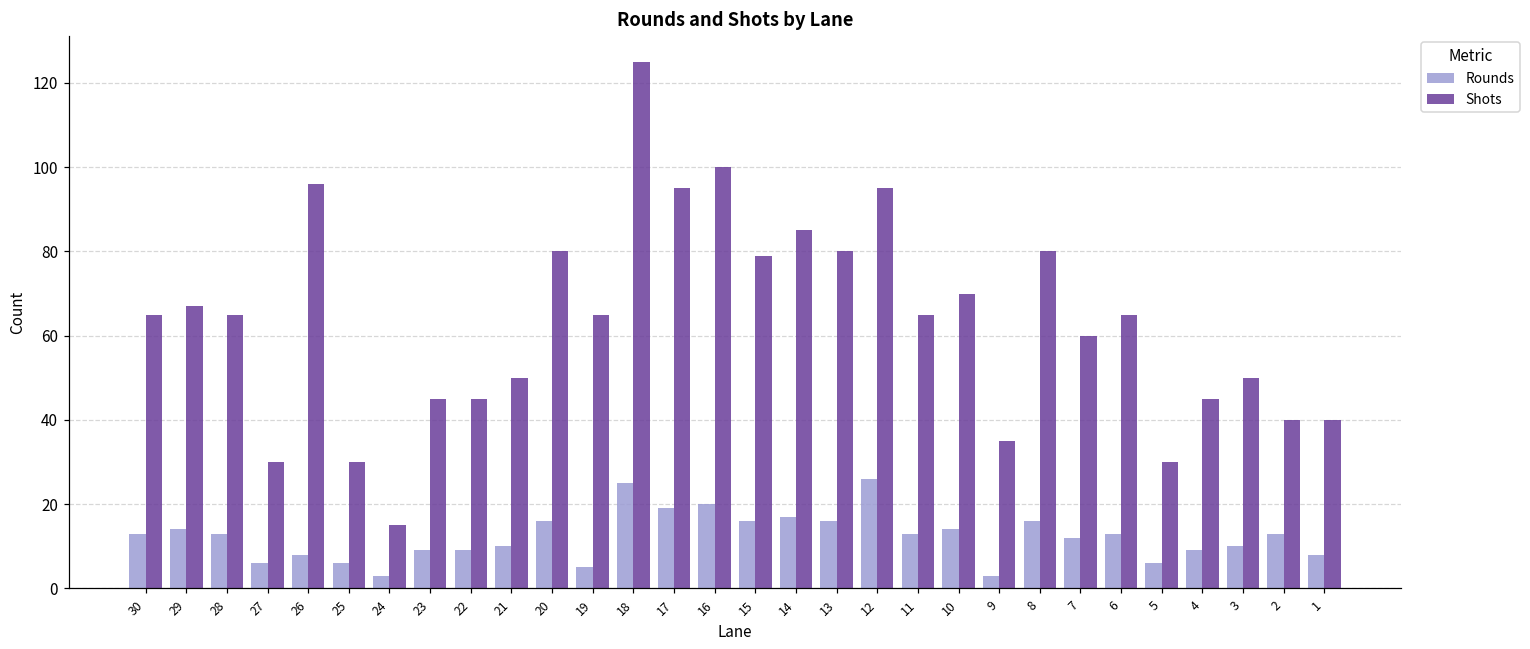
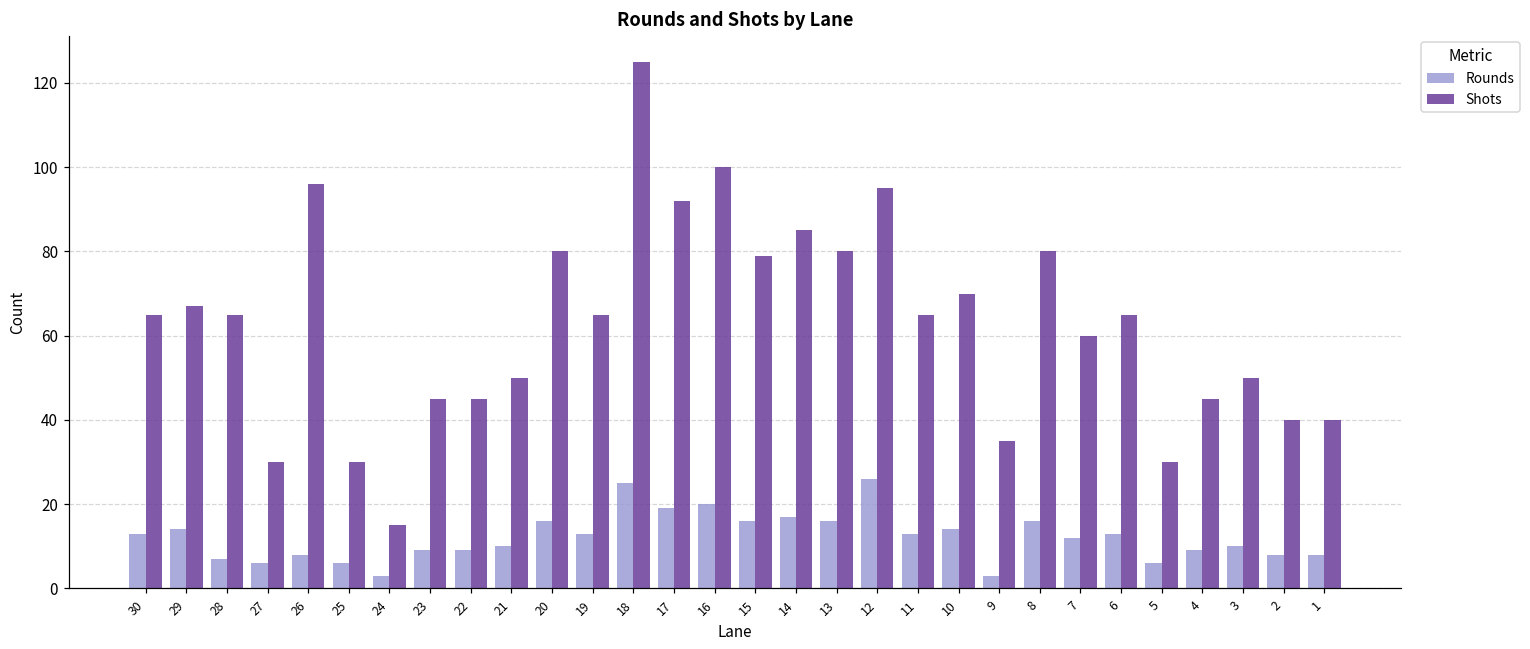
  {
    "Rounds": {
      "30": 13,
      "29": 14,
-     "28": 13,
+     "28": 7,
      "27": 6,
      "26": 8,
      "25": 6,
      "24": 3,
      "23": 9,
      "22": 9,
      "21": 10,
      "20": 16,
-     "19": 5,
+     "19": 13,
      "18": 25,
      "17": 19,
      "16": 20,
      "15": 16,
      "14": 17,
      "13": 16,
      "12": 26,
      "11": 13,
      "10": 14,
      "9": 3,
      "8": 16,
      "7": 12,
      "6": 13,
      "5": 6,
      "4": 9,
      "3": 10,
-     "2": 13,
+     "2": 8,
      "1": 8
    },
    "Shots": {
      "30": 65,
      "29": 67,
      "28": 65,
      "27": 30,
      "26": 96,
      "25": 30,
      "24": 15,
      "23": 45,
      "22": 45,
      "21": 50,
      "20": 80,
      "19": 65,
      "18": 125,
-     "17": 95,
+     "17": 92,
      "16": 100,
      "15": 79,
      "14": 85,
      "13": 80,
      "12": 95,
      "11": 65,
      "10": 70,
      "9": 35,
      "8": 80,
      "7": 60,
      "6": 65,
      "5": 30,
      "4": 45,
      "3": 50,
      "2": 40,
      "1": 40
    }
  }
